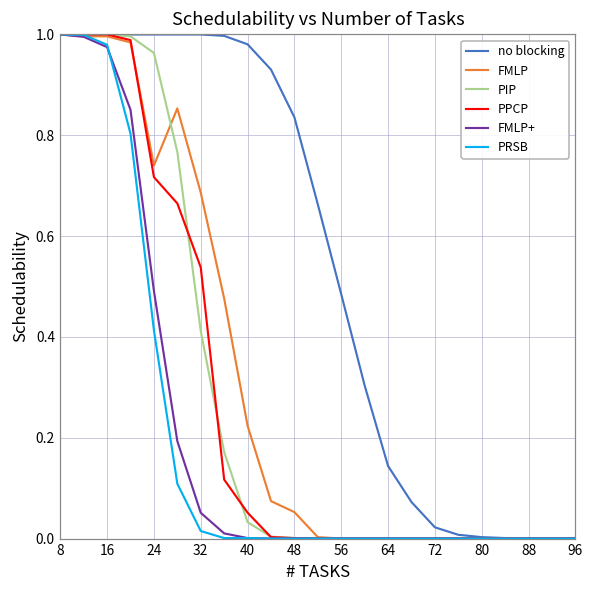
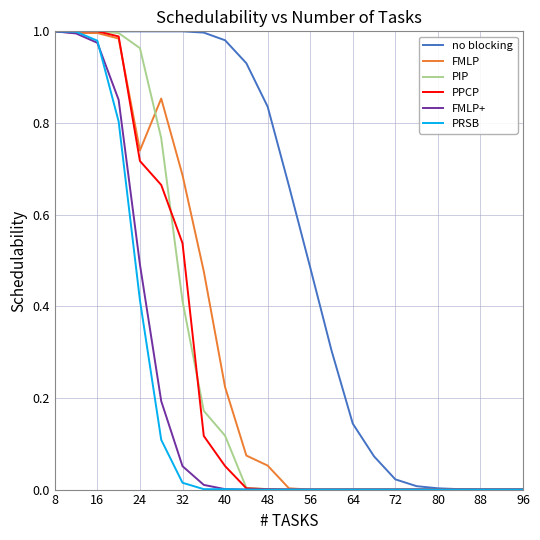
  {
    "no blocking": {
      "24": 1.00,
      "32": 1.00,
      "40": 0.98,
      "48": 0.84,
      "56": 0.48,
      "64": 0.14,
      "72": 0.02
    },
    "FMLP": {
      "24": 0.74,
      "32": 0.69,
      "40": 0.22,
      "48": 0.05
    },
    "PIP": {
      "24": 0.96,
      "32": 0.41,
-     "40": 0.03
+     "40": 0.12
    },
    "PPCP": {
      "24": 0.72,
      "32": 0.54,
      "40": 0.05
    },
    "FMLP+": {
      "24": 0.49,
      "32": 0.05
    },
    "PRSB": {
      "24": 0.41,
      "32": 0.01
    }
  }
